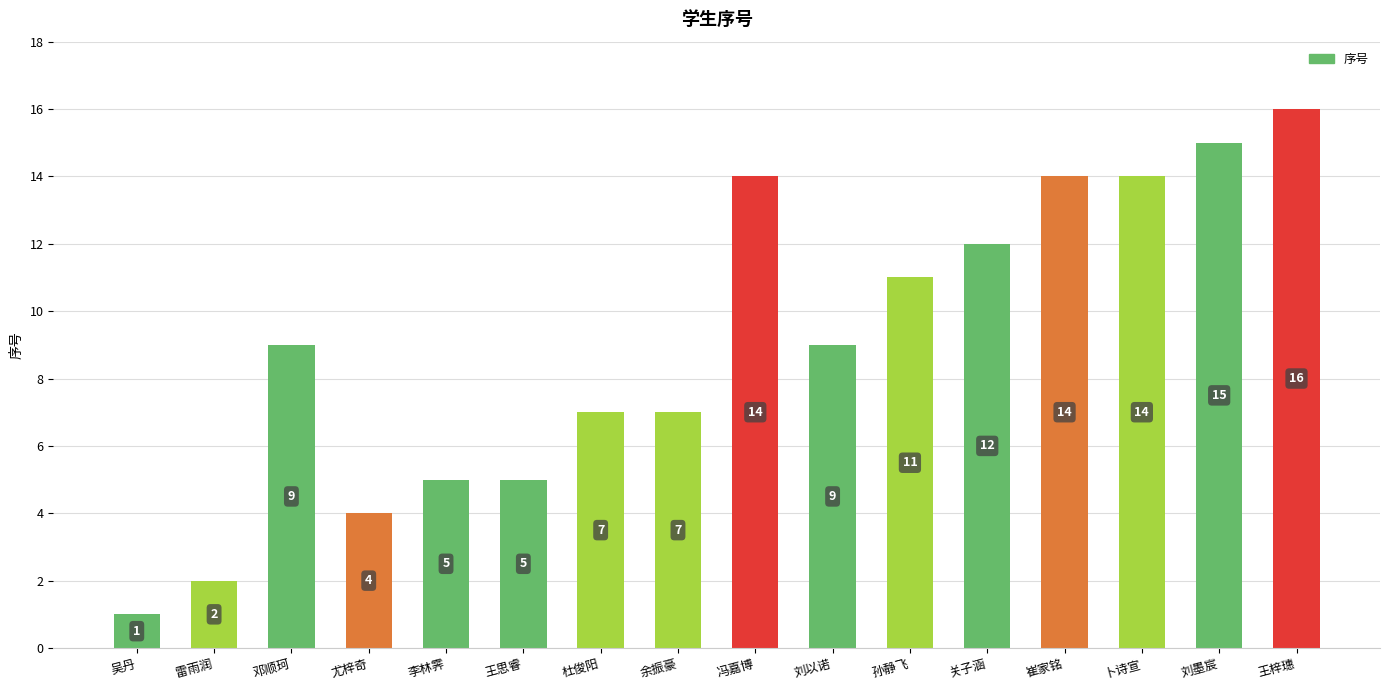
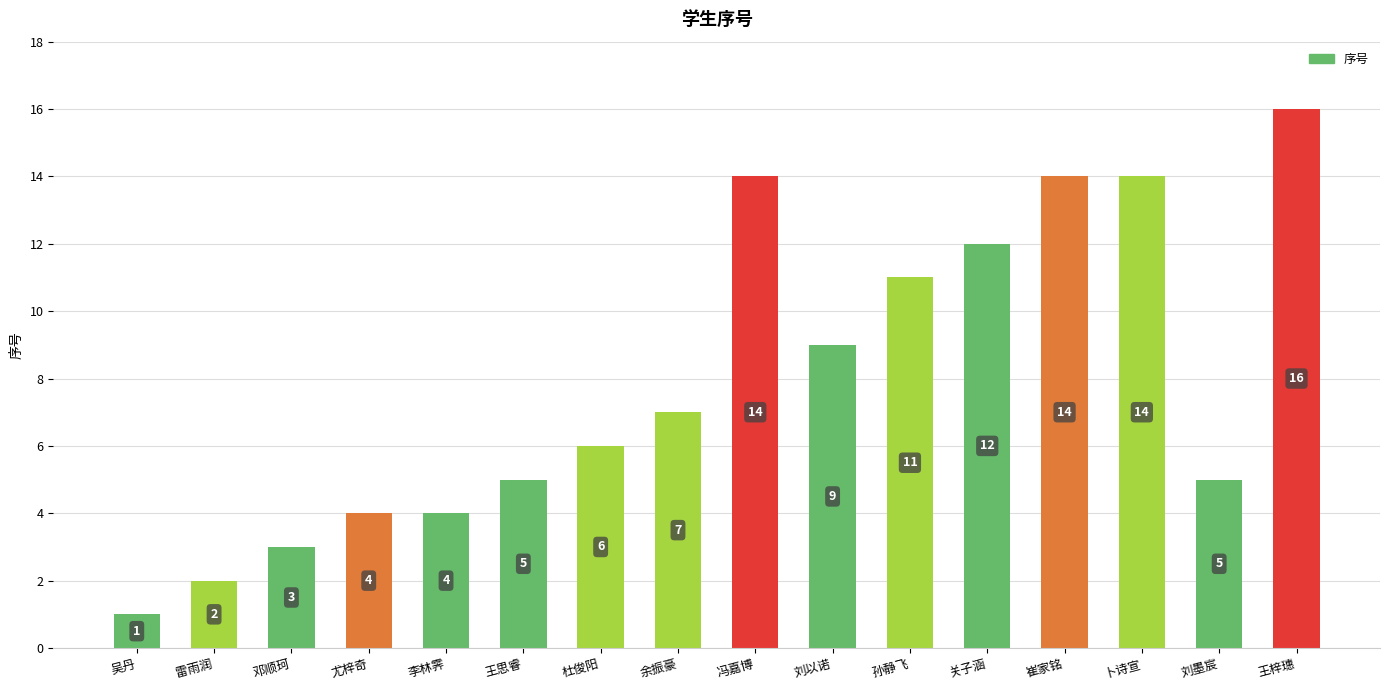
  {
-   "邓顺珂": 9,
-   "李林霁": 5,
-   "杜俊阳": 7,
-   "刘墨宸": 15
+   "邓顺珂": 3,
+   "李林霁": 4,
+   "杜俊阳": 6,
+   "刘墨宸": 5
  }
